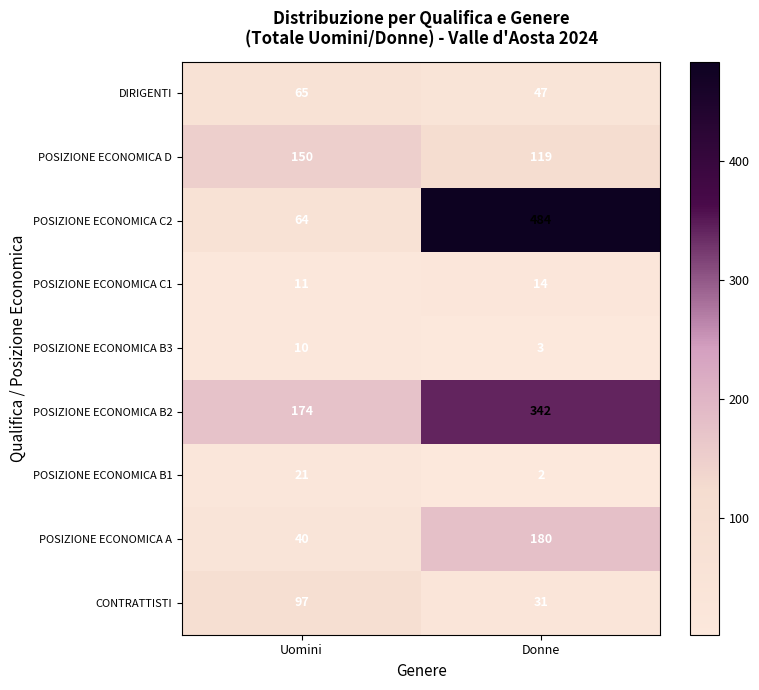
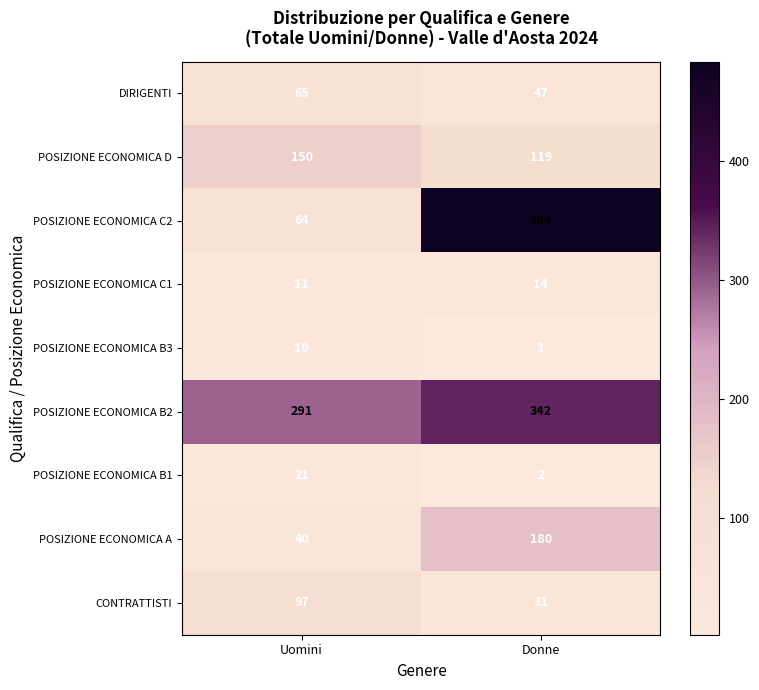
  {
    "POSIZIONE ECONOMICA D": {
      "Uomini": 150
    },
    "POSIZIONE ECONOMICA B2": {
-     "Uomini": 174,
+     "Uomini": 291,
      "Donne": 342
    },
    "POSIZIONE ECONOMICA A": {
      "Donne": 180
    }
  }
